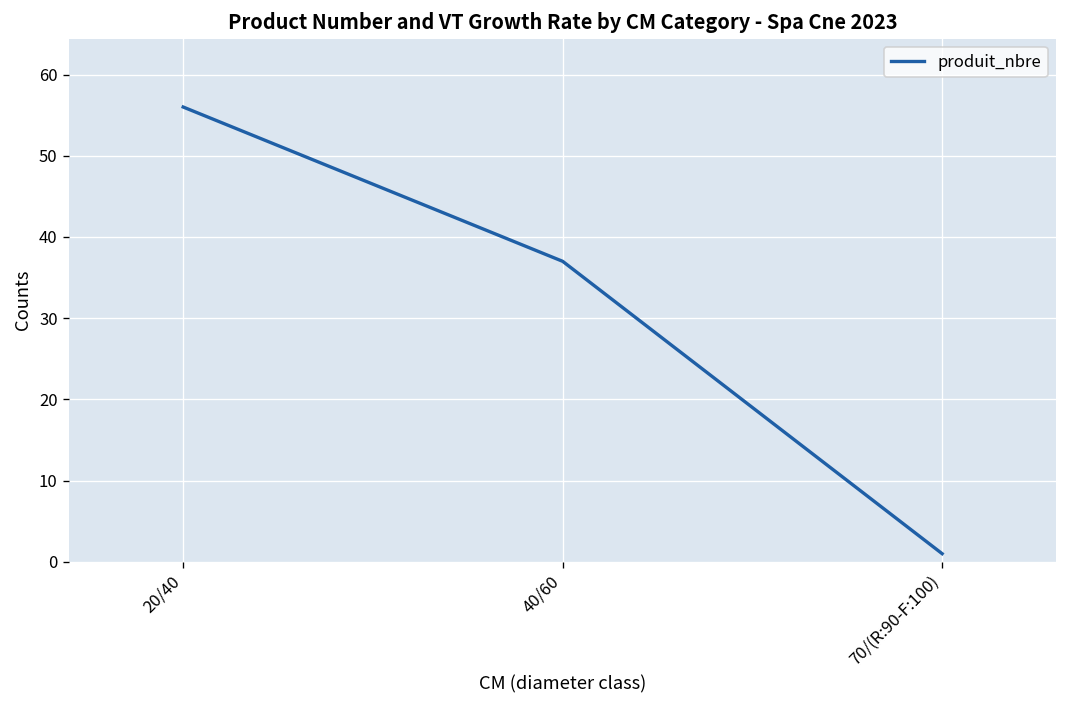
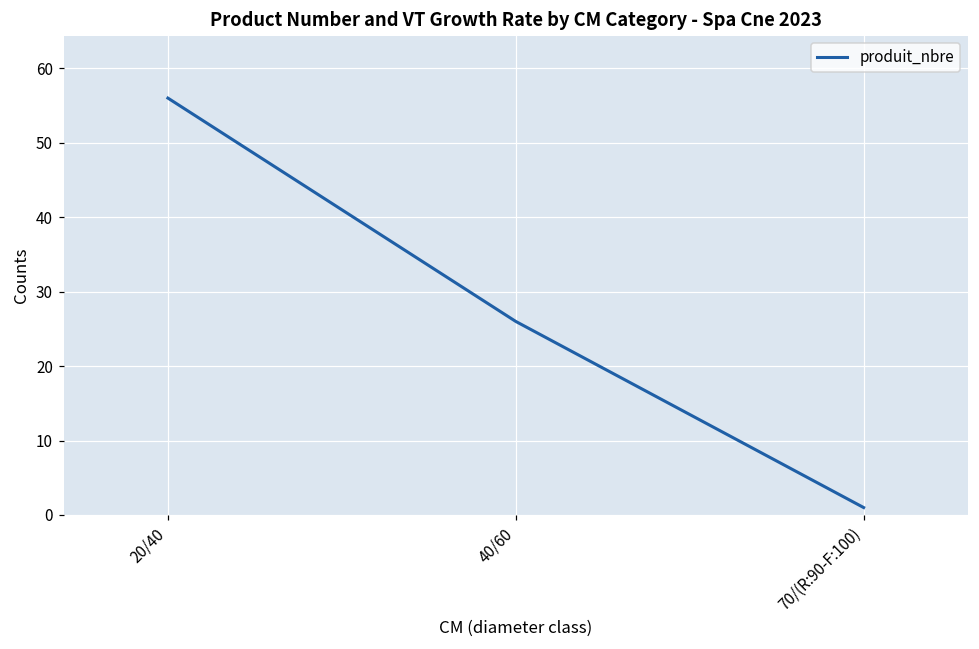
  {
    "20/40": 56,
-   "40/60": 37,
+   "40/60": 26,
    "70/(R:90-F:100)": 1
  }
